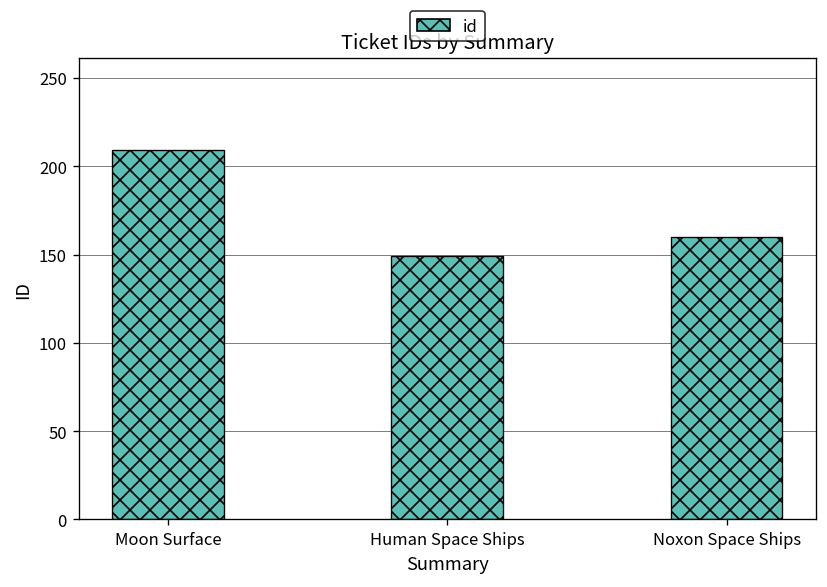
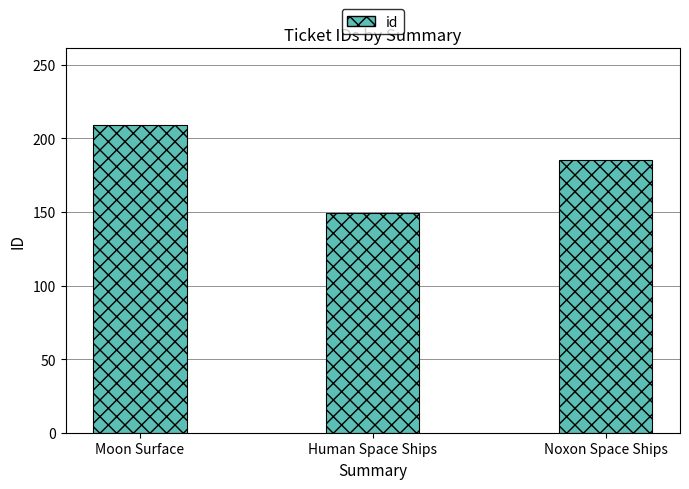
  {
    "Moon Surface": 209,
    "Human Space Ships": 149,
-   "Noxon Space Ships": 160
+   "Noxon Space Ships": 185
  }
